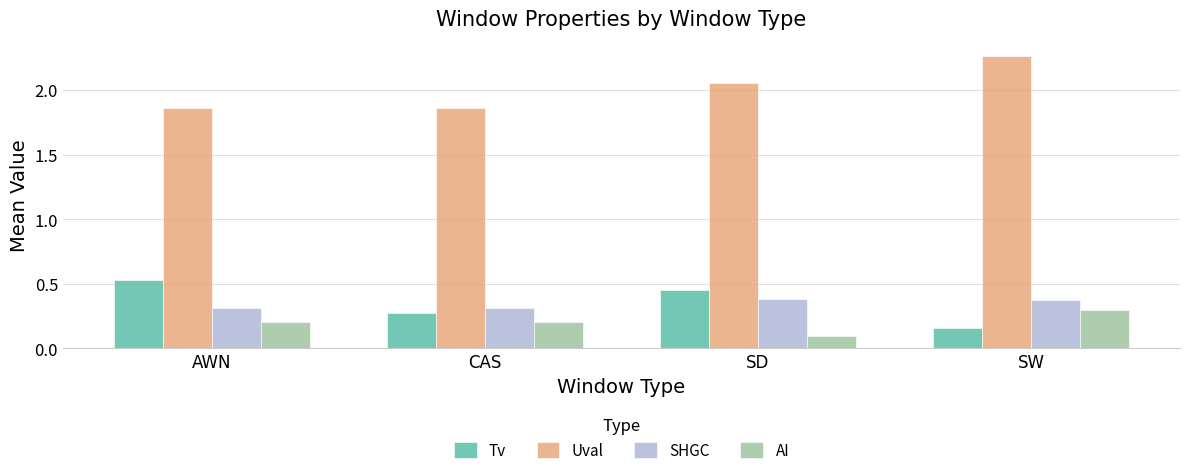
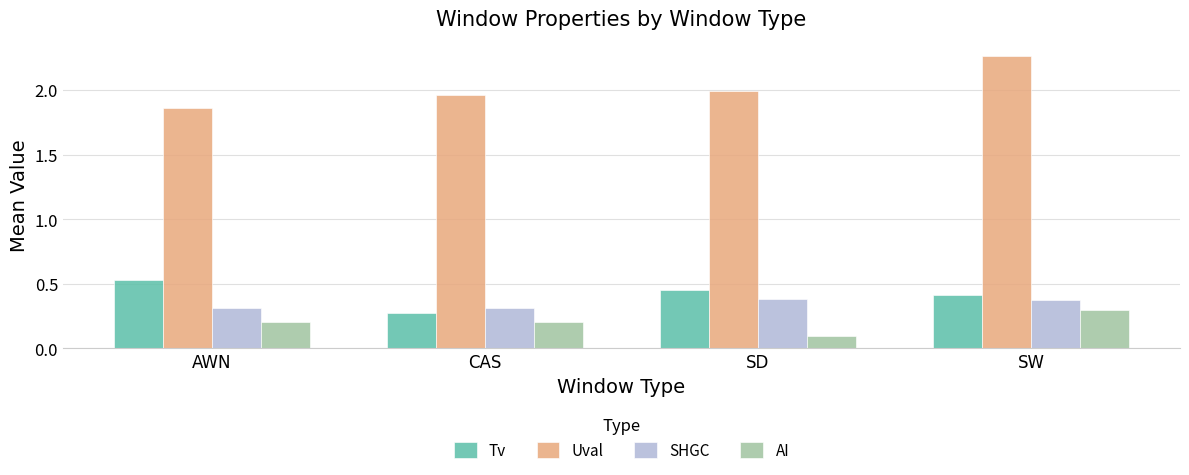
  {
    "Tv": {
      "AWN": 0.53,
      "CAS": 0.27,
      "SD": 0.45,
-     "SW": 0.15
+     "SW": 0.41
    },
    "Uval": {
      "AWN": 1.86,
-     "CAS": 1.86,
-     "SD": 2.06,
+     "CAS": 1.96,
+     "SD": 1.99,
      "SW": 2.26
    }
  }
